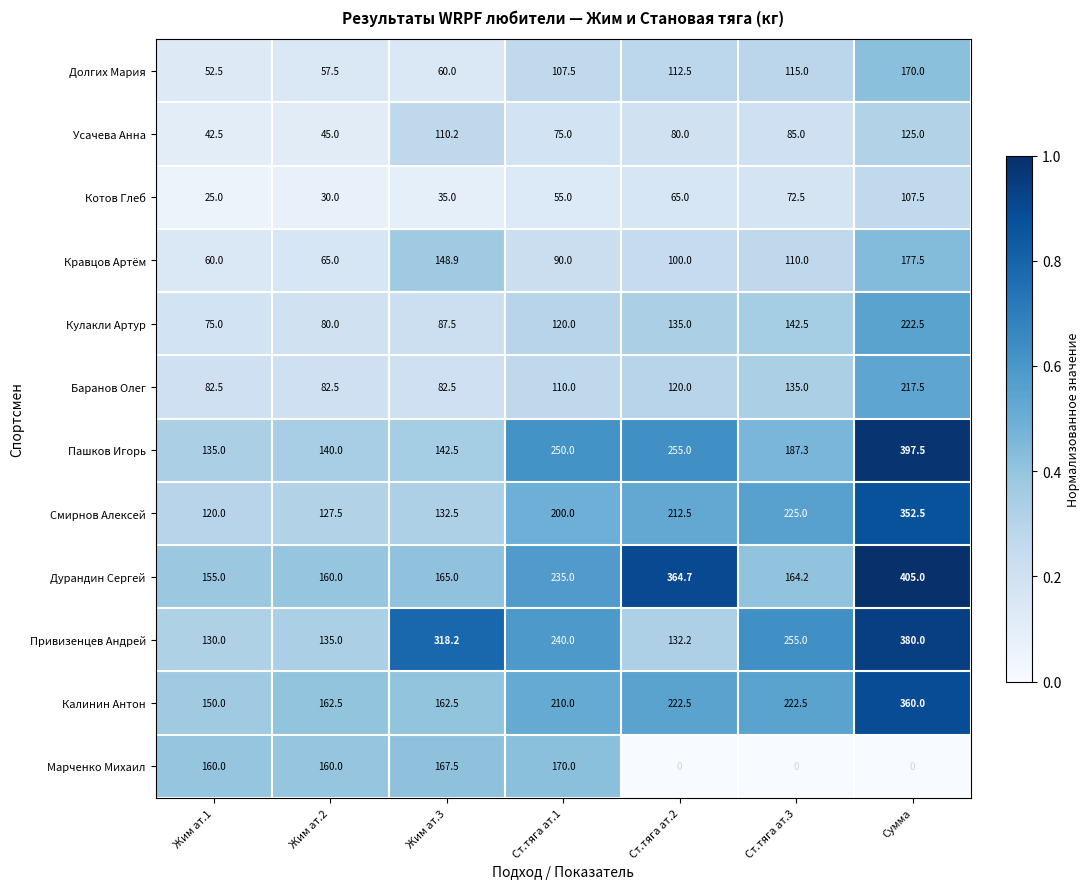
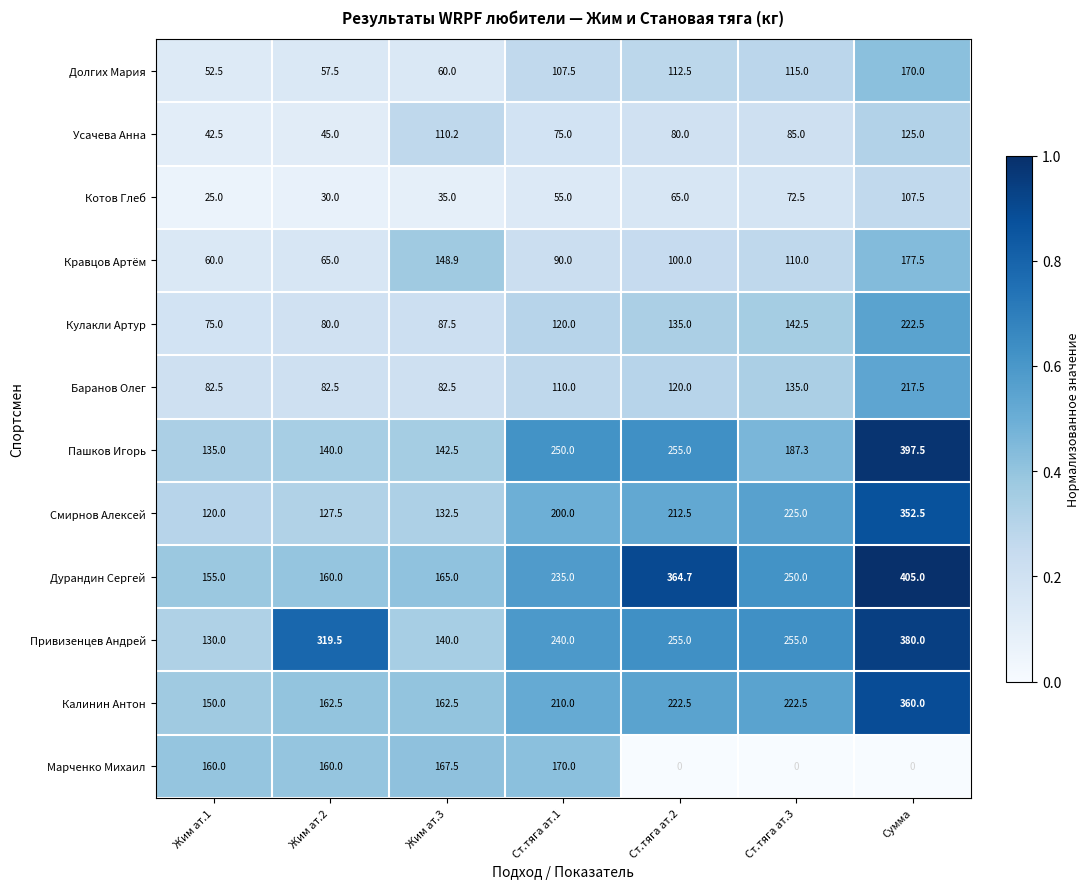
  {
    "Долгих Мария": {
      "Жим ат.1": 52.5,
      "Жим ат.2": 57.5,
      "Жим ат.3": 60.0,
      "Ст.тяга ат.1": 107.5,
      "Ст.тяга ат.2": 112.5,
      "Ст.тяга ат.3": 115.0,
      "Сумма": 170.0
    },
    "Усачева Анна": {
      "Жим ат.1": 42.5,
      "Жим ат.2": 45.0,
      "Жим ат.3": 110.2,
      "Ст.тяга ат.1": 75.0,
      "Ст.тяга ат.2": 80.0,
      "Ст.тяга ат.3": 85.0,
      "Сумма": 125.0
    },
    "Котов Глеб": {
      "Жим ат.1": 25.0,
      "Жим ат.2": 30.0,
      "Жим ат.3": 35.0,
      "Ст.тяга ат.1": 55.0,
      "Ст.тяга ат.2": 65.0,
      "Ст.тяга ат.3": 72.5,
      "Сумма": 107.5
    },
    "Кравцов Артём": {
      "Жим ат.1": 60.0,
      "Жим ат.2": 65.0,
      "Жим ат.3": 148.9,
      "Ст.тяга ат.1": 90.0,
      "Ст.тяга ат.2": 100.0,
      "Ст.тяга ат.3": 110.0,
      "Сумма": 177.5
    },
    "Кулакли Артур": {
      "Жим ат.1": 75.0,
      "Жим ат.2": 80.0,
      "Жим ат.3": 87.5,
      "Ст.тяга ат.1": 120.0,
      "Ст.тяга ат.2": 135.0,
      "Ст.тяга ат.3": 142.5,
      "Сумма": 222.5
    },
    "Баранов Олег": {
      "Жим ат.1": 82.5,
      "Жим ат.2": 82.5,
      "Жим ат.3": 82.5,
      "Ст.тяга ат.1": 110.0,
      "Ст.тяга ат.2": 120.0,
      "Ст.тяга ат.3": 135.0,
      "Сумма": 217.5
    },
    "Пашков Игорь": {
      "Жим ат.1": 135.0,
      "Жим ат.2": 140.0,
      "Жим ат.3": 142.5,
      "Ст.тяга ат.1": 250.0,
      "Ст.тяга ат.2": 255.0,
      "Ст.тяга ат.3": 187.3,
      "Сумма": 397.5
    },
    "Смирнов Алексей": {
      "Жим ат.1": 120.0,
      "Жим ат.2": 127.5,
      "Жим ат.3": 132.5,
      "Ст.тяга ат.1": 200.0,
      "Ст.тяга ат.2": 212.5,
      "Ст.тяга ат.3": 225.0,
      "Сумма": 352.5
    },
    "Дурандин Сергей": {
      "Жим ат.1": 155.0,
      "Жим ат.2": 160.0,
      "Жим ат.3": 165.0,
      "Ст.тяга ат.1": 235.0,
      "Ст.тяга ат.2": 364.7,
-     "Ст.тяга ат.3": 164.2,
+     "Ст.тяга ат.3": 250.0,
      "Сумма": 405.0
    },
    "Привизенцев Андрей": {
      "Жим ат.1": 130.0,
-     "Жим ат.2": 135.0,
-     "Жим ат.3": 318.2,
+     "Жим ат.2": 319.5,
+     "Жим ат.3": 140.0,
      "Ст.тяга ат.1": 240.0,
-     "Ст.тяга ат.2": 132.2,
+     "Ст.тяга ат.2": 255.0,
      "Ст.тяга ат.3": 255.0,
      "Сумма": 380.0
    },
    "Калинин Антон": {
      "Жим ат.1": 150.0,
      "Жим ат.2": 162.5,
      "Жим ат.3": 162.5,
      "Ст.тяга ат.1": 210.0,
      "Ст.тяга ат.2": 222.5,
      "Ст.тяга ат.3": 222.5,
      "Сумма": 360.0
    },
    "Марченко Михаил": {
      "Жим ат.1": 160.0,
      "Жим ат.2": 160.0,
      "Жим ат.3": 167.5,
      "Ст.тяга ат.1": 170.0
    }
  }
